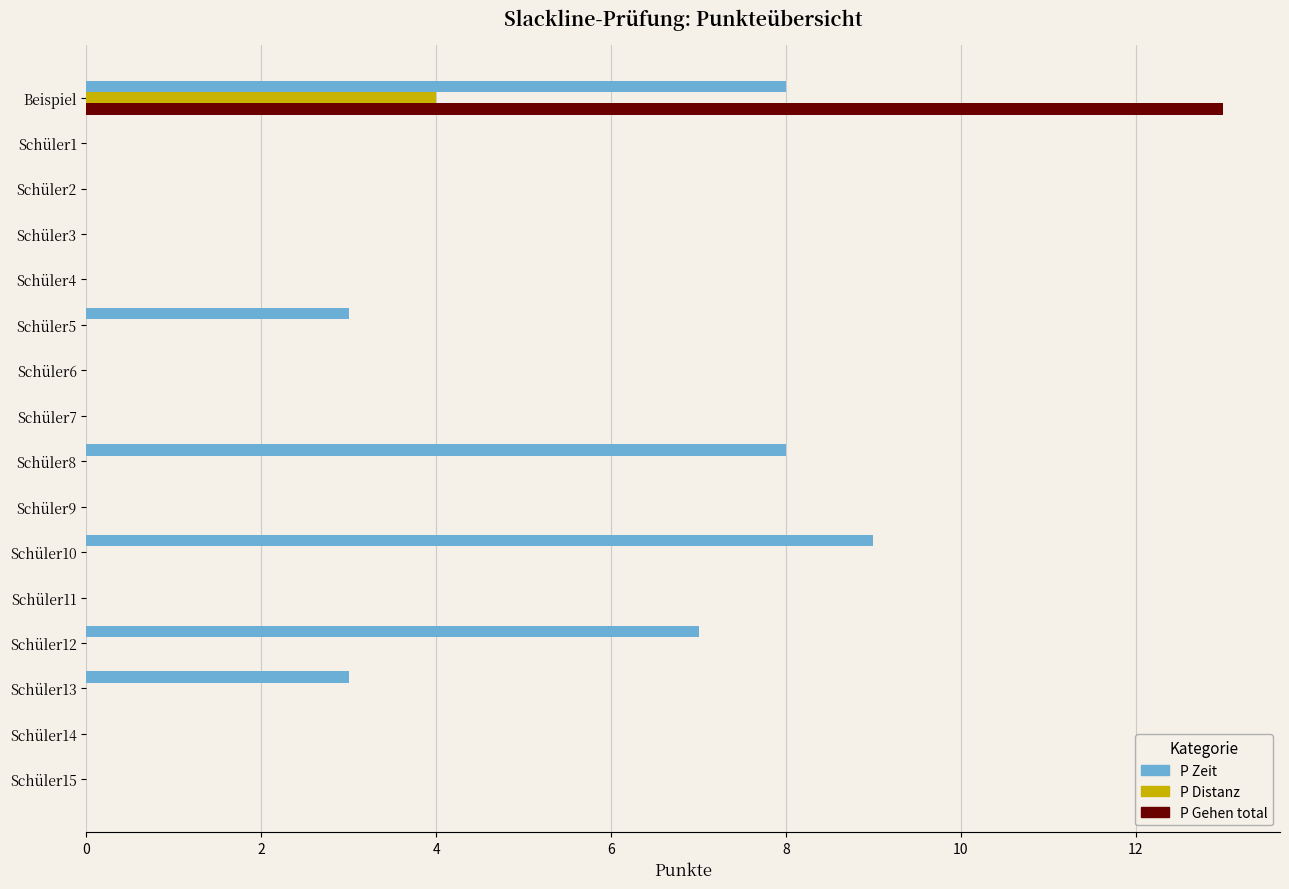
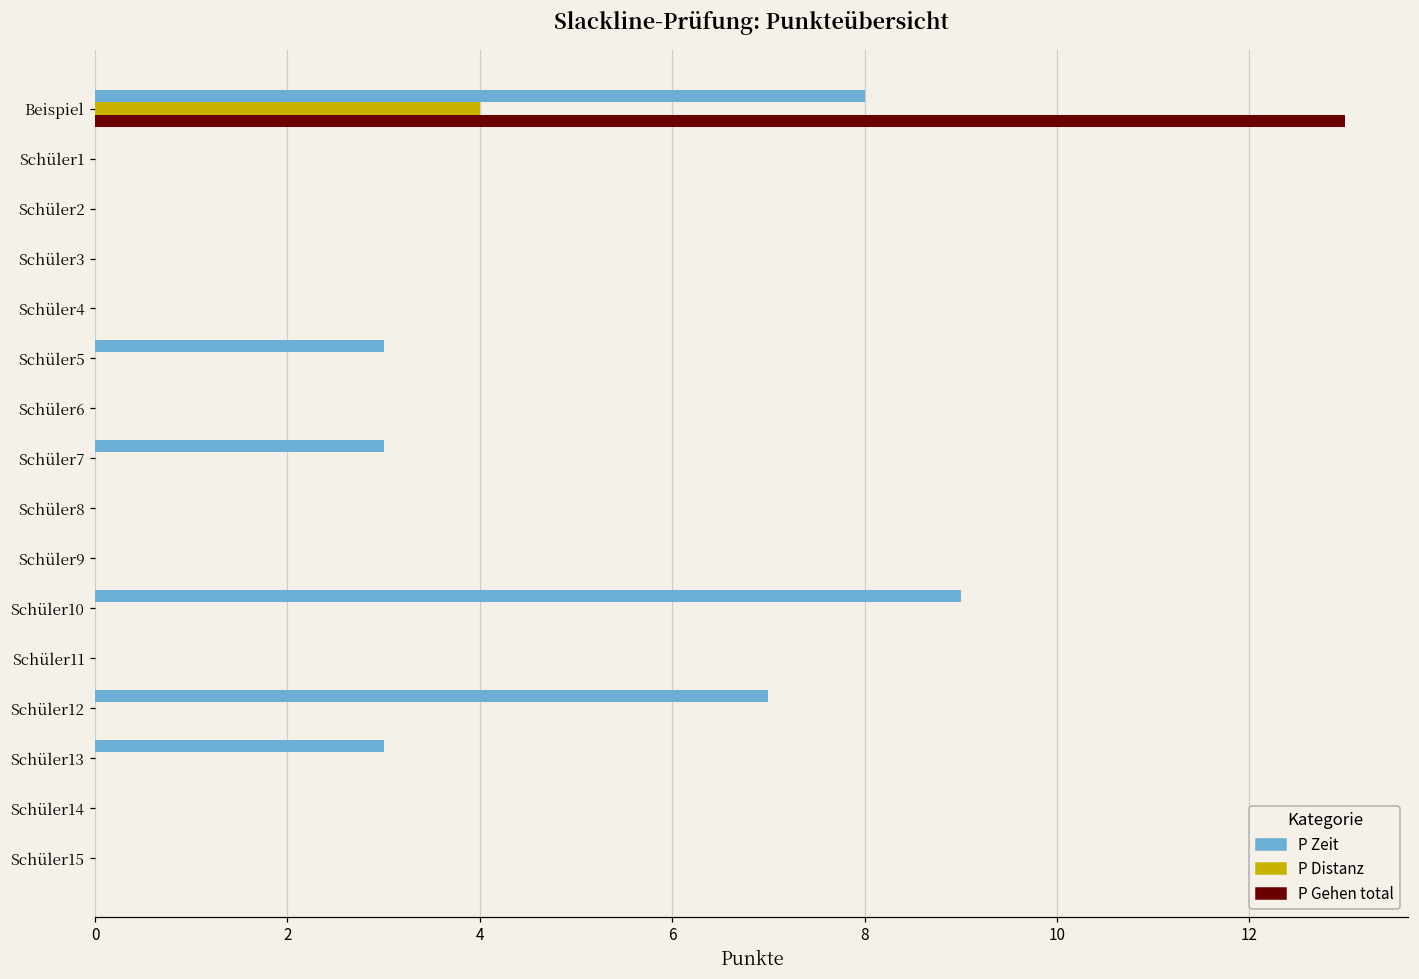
  {
    "P Zeit": {
      "Beispiel": 8,
      "Schüler1": 0,
      "Schüler2": 0,
      "Schüler3": 0,
      "Schüler4": 0,
      "Schüler5": 3,
      "Schüler6": 0,
-     "Schüler7": 0,
-     "Schüler8": 8,
+     "Schüler7": 3,
+     "Schüler8": 0,
      "Schüler9": 0,
      "Schüler10": 9,
      "Schüler11": 0,
      "Schüler12": 7,
      "Schüler13": 3,
      "Schüler14": 0,
      "Schüler15": 0
    },
    "P Distanz": {
      "Beispiel": 4,
      "Schüler1": 0,
      "Schüler2": 0,
      "Schüler3": 0,
      "Schüler4": 0,
      "Schüler5": 0,
      "Schüler6": 0,
      "Schüler7": 0,
      "Schüler8": 0,
      "Schüler9": 0,
      "Schüler10": 0,
      "Schüler11": 0,
      "Schüler12": 0,
      "Schüler13": 0,
      "Schüler14": 0,
      "Schüler15": 0
    },
    "P Gehen total": {
      "Beispiel": 13,
      "Schüler1": 0,
      "Schüler2": 0,
      "Schüler3": 0,
      "Schüler4": 0,
      "Schüler5": 0,
      "Schüler6": 0,
      "Schüler7": 0,
      "Schüler8": 0,
      "Schüler9": 0,
      "Schüler10": 0,
      "Schüler11": 0,
      "Schüler12": 0,
      "Schüler13": 0,
      "Schüler14": 0,
      "Schüler15": 0
    }
  }
